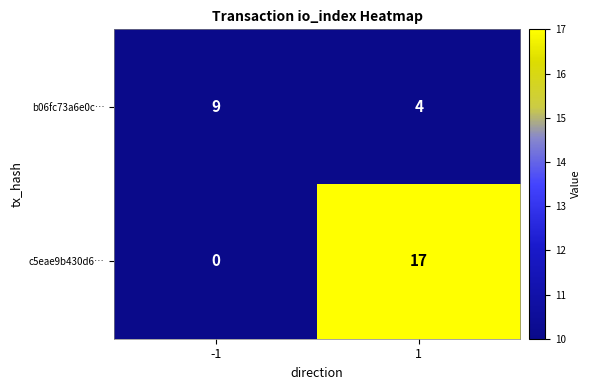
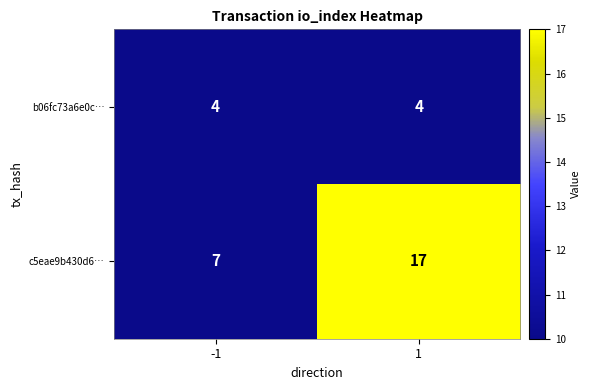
  {
    "b06fc73a6e0c…": {
-     "-1": 9,
+     "-1": 4,
      "1": 4
    },
    "c5eae9b430d6…": {
-     "-1": 0,
+     "-1": 7,
      "1": 17
    }
  }
